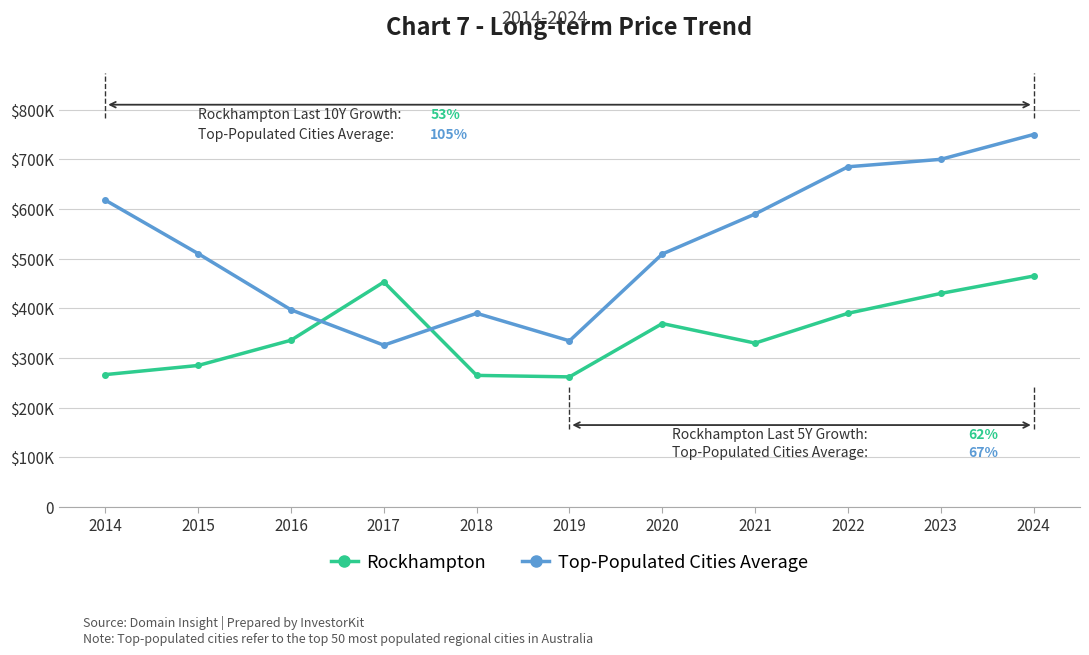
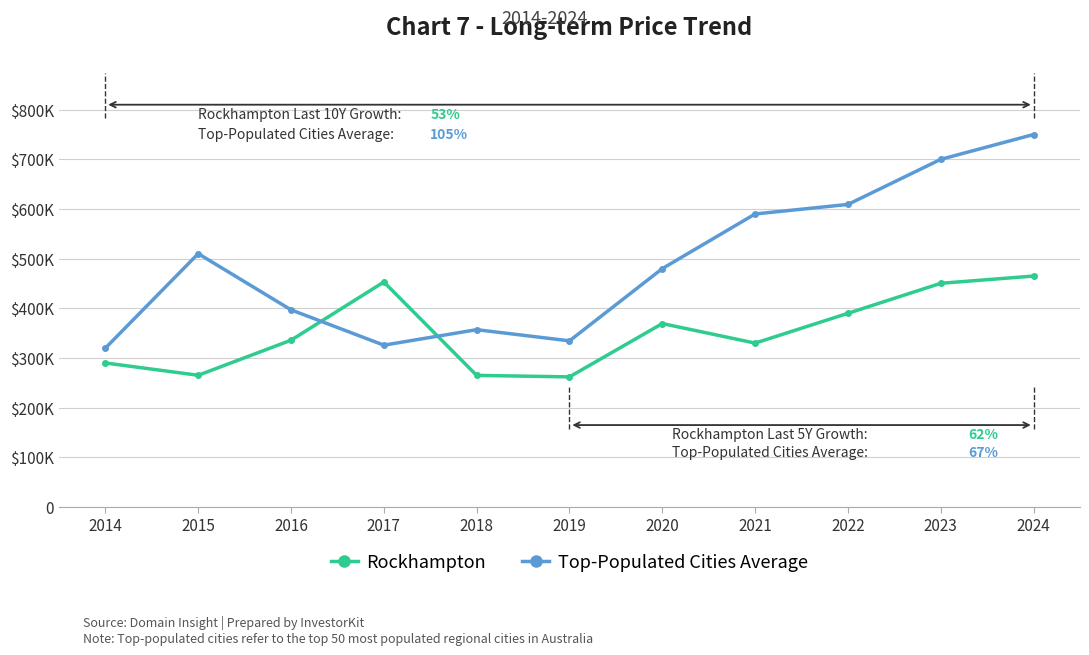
  {
    "Rockhampton": {
-     "2014": "$270000",
-     "2015": "$290000",
+     "2014": "$290000",
+     "2015": "$270000",
      "2016": "$340000",
      "2017": "$450000",
      "2018": "$270000",
      "2019": "$260000",
      "2020": "$370000",
      "2021": "$330000",
      "2022": "$390000",
-     "2023": "$430000",
+     "2023": "$450000",
      "2024": "$470000"
    },
    "Top-Populated Cities Average": {
-     "2014": "$620000",
+     "2014": "$320000",
      "2015": "$510000",
      "2016": "$400000",
      "2017": "$330000",
-     "2018": "$390000",
+     "2018": "$360000",
      "2019": "$330000",
-     "2020": "$510000",
+     "2020": "$480000",
      "2021": "$590000",
-     "2022": "$690000",
+     "2022": "$610000",
      "2023": "$700000",
      "2024": "$750000"
    }
  }
